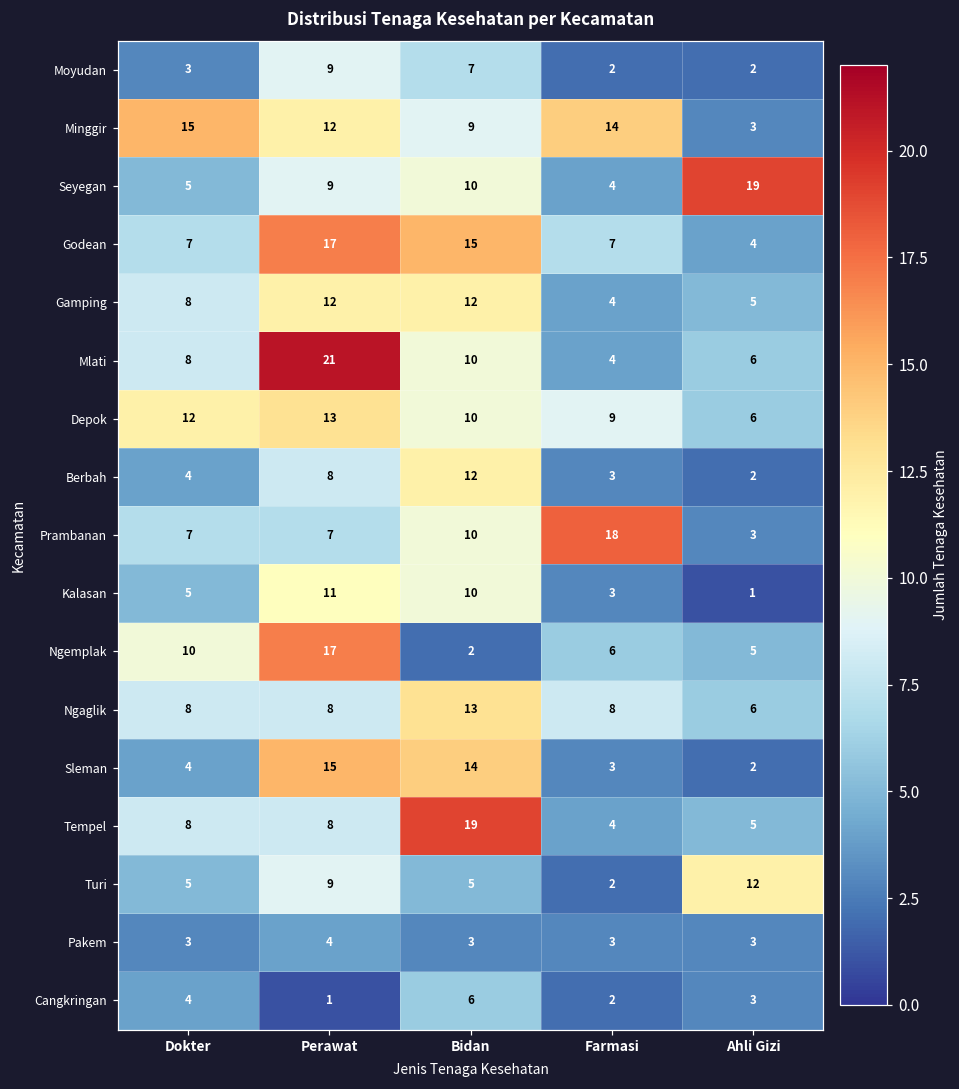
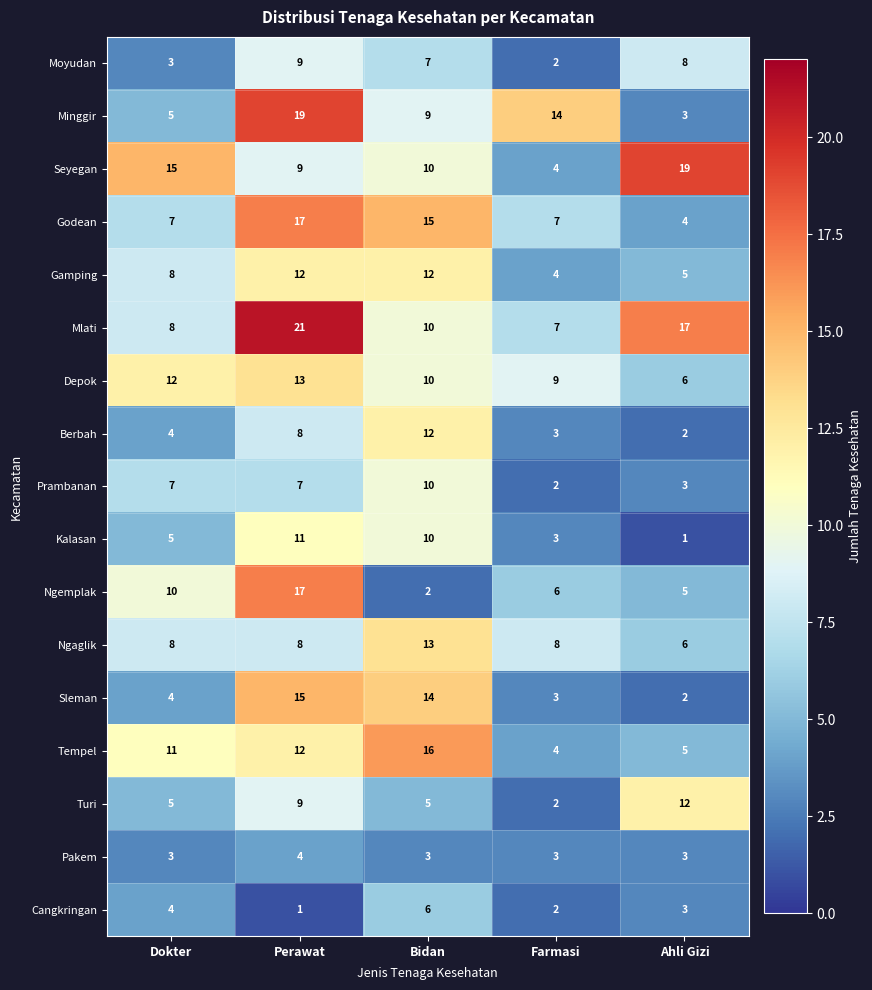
  {
    "Moyudan": {
      "Dokter": 3,
      "Perawat": 9,
      "Bidan": 7,
      "Farmasi": 2,
-     "Ahli Gizi": 2
+     "Ahli Gizi": 8
    },
    "Minggir": {
-     "Dokter": 15,
-     "Perawat": 12,
+     "Dokter": 5,
+     "Perawat": 19,
      "Bidan": 9,
      "Farmasi": 14,
      "Ahli Gizi": 3
    },
    "Seyegan": {
-     "Dokter": 5,
+     "Dokter": 15,
      "Perawat": 9,
      "Bidan": 10,
      "Farmasi": 4,
      "Ahli Gizi": 19
    },
    "Godean": {
      "Dokter": 7,
      "Perawat": 17,
      "Bidan": 15,
      "Farmasi": 7,
      "Ahli Gizi": 4
    },
    "Gamping": {
      "Dokter": 8,
      "Perawat": 12,
      "Bidan": 12,
      "Farmasi": 4,
      "Ahli Gizi": 5
    },
    "Mlati": {
      "Dokter": 8,
      "Perawat": 21,
      "Bidan": 10,
-     "Farmasi": 4,
-     "Ahli Gizi": 6
+     "Farmasi": 7,
+     "Ahli Gizi": 17
    },
    "Depok": {
      "Dokter": 12,
      "Perawat": 13,
      "Bidan": 10,
      "Farmasi": 9,
      "Ahli Gizi": 6
    },
    "Berbah": {
      "Dokter": 4,
      "Perawat": 8,
      "Bidan": 12,
      "Farmasi": 3,
      "Ahli Gizi": 2
    },
    "Prambanan": {
      "Dokter": 7,
      "Perawat": 7,
      "Bidan": 10,
-     "Farmasi": 18,
+     "Farmasi": 2,
      "Ahli Gizi": 3
    },
    "Kalasan": {
      "Dokter": 5,
      "Perawat": 11,
      "Bidan": 10,
      "Farmasi": 3,
      "Ahli Gizi": 1
    },
    "Ngemplak": {
      "Dokter": 10,
      "Perawat": 17,
      "Bidan": 2,
      "Farmasi": 6,
      "Ahli Gizi": 5
    },
    "Ngaglik": {
      "Dokter": 8,
      "Perawat": 8,
      "Bidan": 13,
      "Farmasi": 8,
      "Ahli Gizi": 6
    },
    "Sleman": {
      "Dokter": 4,
      "Perawat": 15,
      "Bidan": 14,
      "Farmasi": 3,
      "Ahli Gizi": 2
    },
    "Tempel": {
-     "Dokter": 8,
-     "Perawat": 8,
-     "Bidan": 19,
+     "Dokter": 11,
+     "Perawat": 12,
+     "Bidan": 16,
      "Farmasi": 4,
      "Ahli Gizi": 5
    },
    "Turi": {
      "Dokter": 5,
      "Perawat": 9,
      "Bidan": 5,
      "Farmasi": 2,
      "Ahli Gizi": 12
    },
    "Pakem": {
      "Dokter": 3,
      "Perawat": 4,
      "Bidan": 3,
      "Farmasi": 3,
      "Ahli Gizi": 3
    },
    "Cangkringan": {
      "Dokter": 4,
      "Perawat": 1,
      "Bidan": 6,
      "Farmasi": 2,
      "Ahli Gizi": 3
    }
  }
